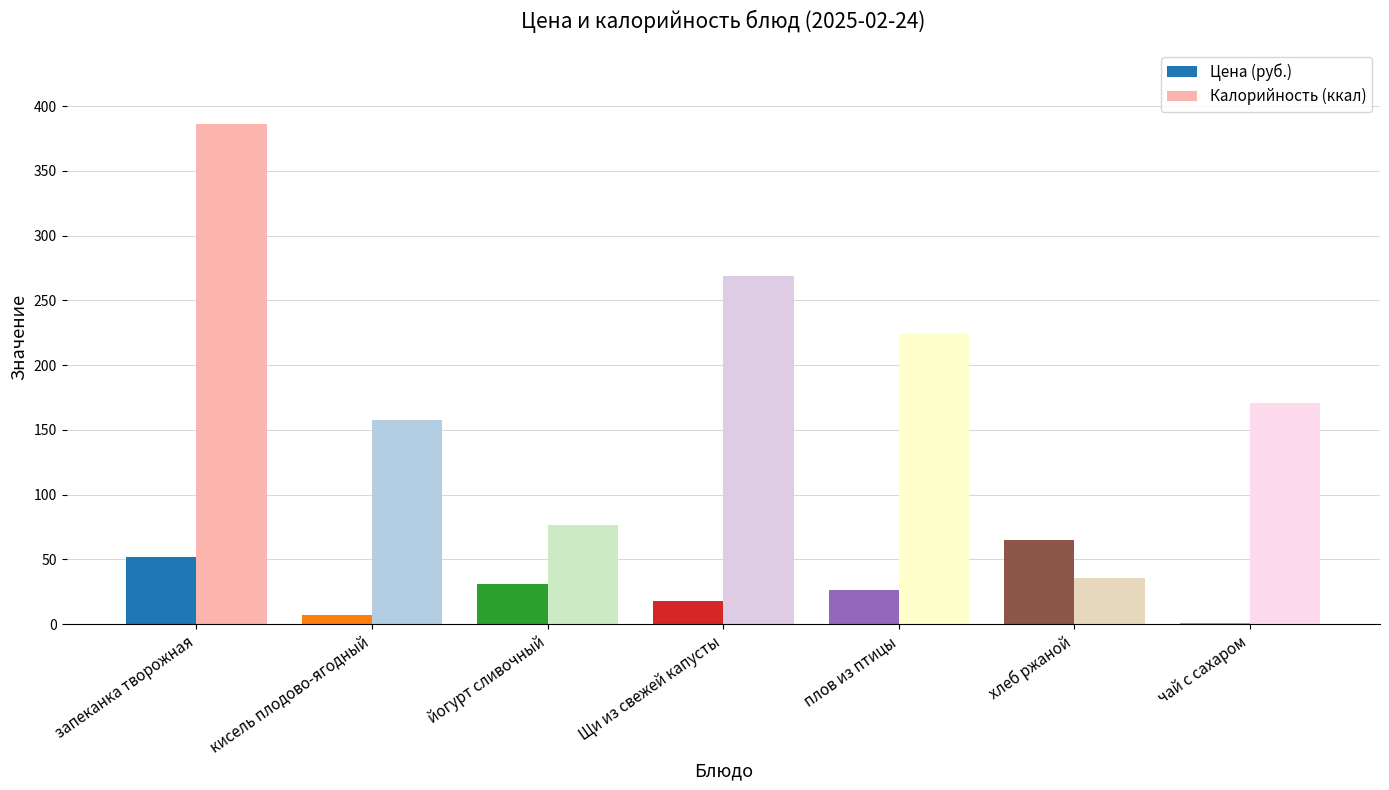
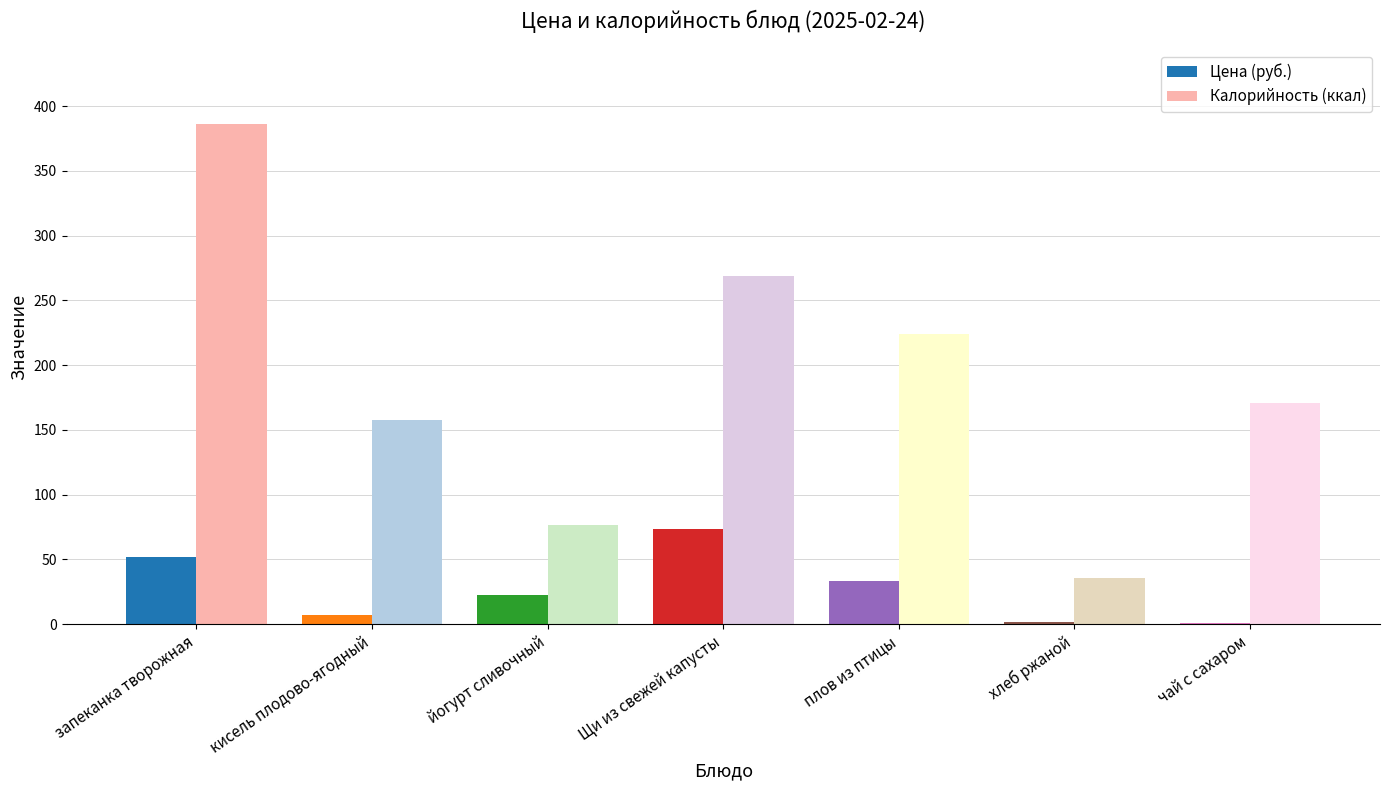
  {
    "Цена (руб.)": {
      "запеканка творожная": 52,
      "кисель плодово-ягодный": 7,
-     "йогурт сливочный": 31,
-     "Щи из свежей капусты": 18,
-     "плов из птицы": 27,
-     "хлеб ржаной": 65
+     "йогурт сливочный": 23,
+     "Щи из свежей капусты": 74,
+     "плов из птицы": 33,
+     "хлеб ржаной": 2
    },
    "Калорийность (ккал)": {
      "запеканка творожная": 386,
      "кисель плодово-ягодный": 158,
      "йогурт сливочный": 76,
      "Щи из свежей капусты": 269,
      "плов из птицы": 224,
      "хлеб ржаной": 36,
      "чай с сахаром": 171
    }
  }
